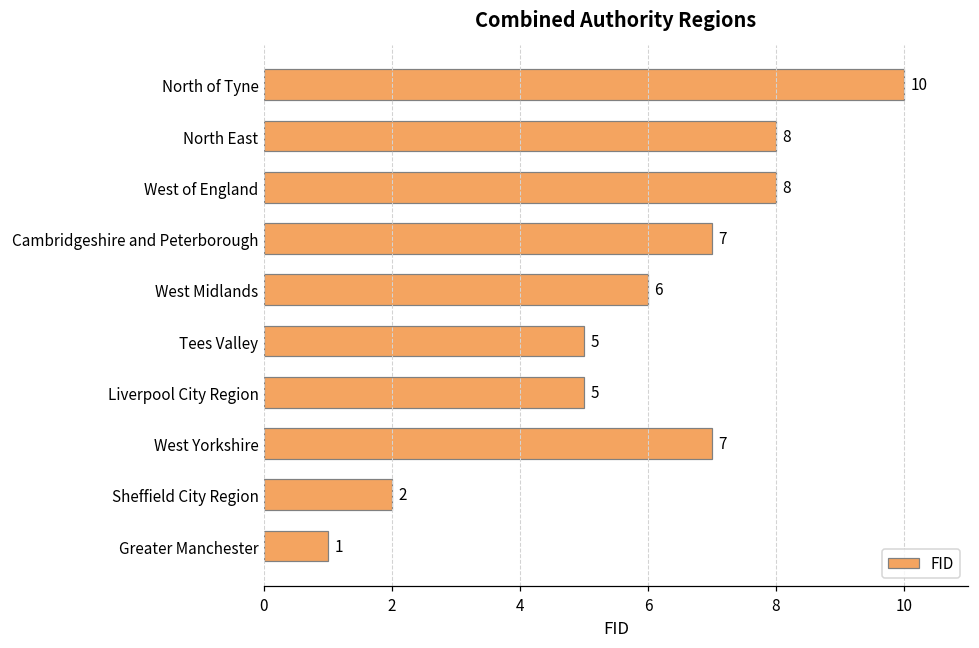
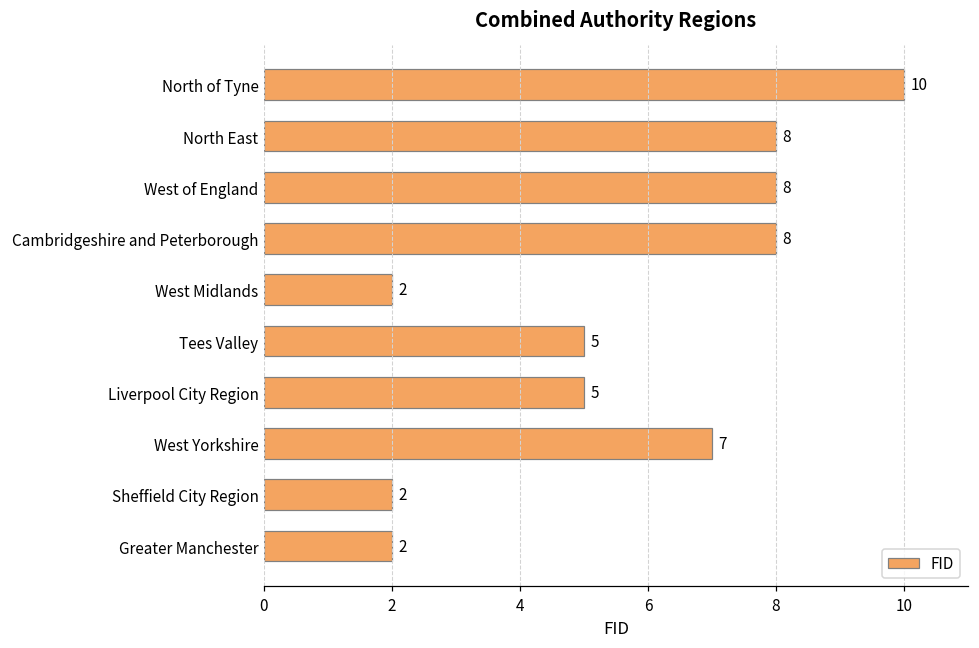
  {
    "North of Tyne": 10,
    "North East": 8,
    "West of England": 8,
-   "Cambridgeshire and Peterborough": 7,
-   "West Midlands": 6,
+   "Cambridgeshire and Peterborough": 8,
+   "West Midlands": 2,
    "Tees Valley": 5,
    "Liverpool City Region": 5,
    "West Yorkshire": 7,
    "Sheffield City Region": 2,
-   "Greater Manchester": 1
+   "Greater Manchester": 2
  }
